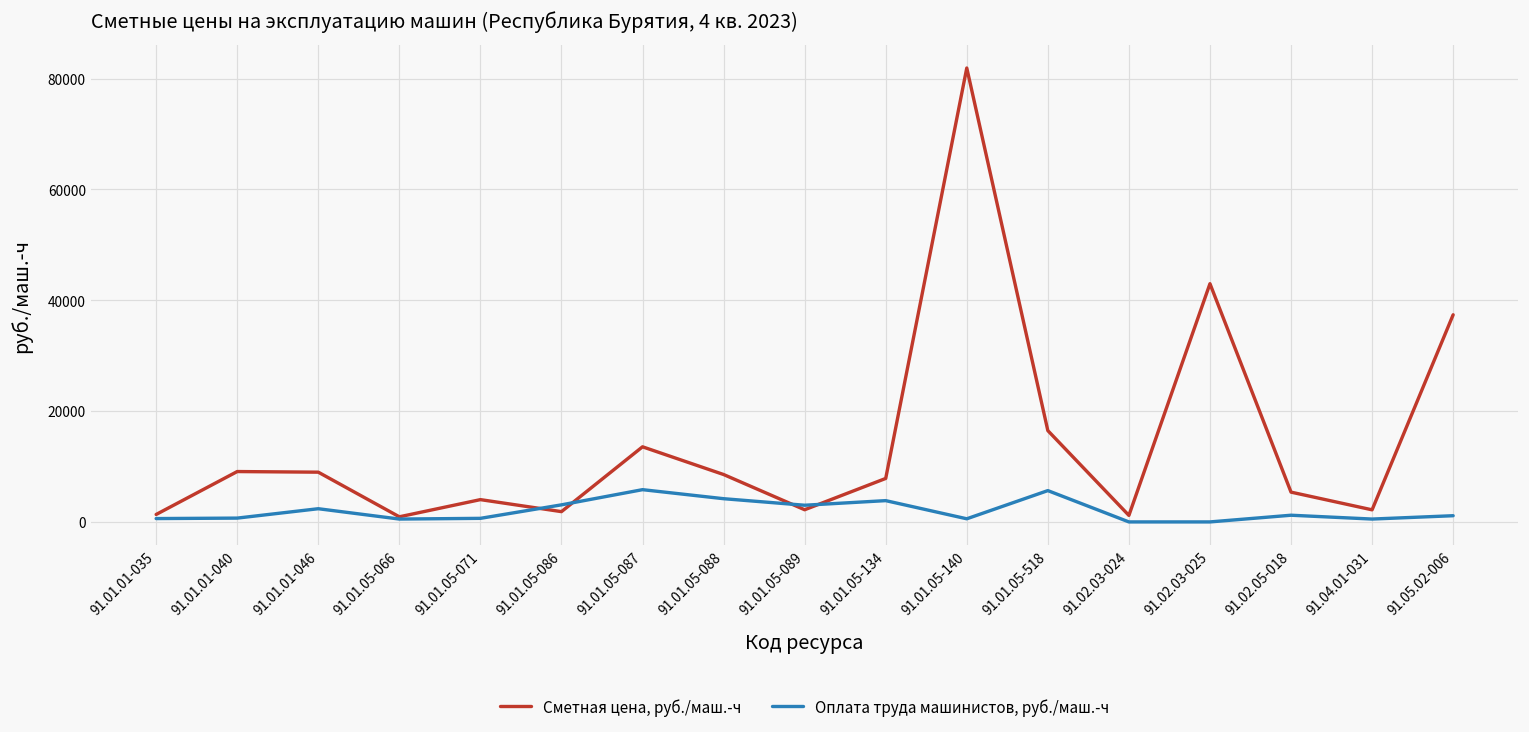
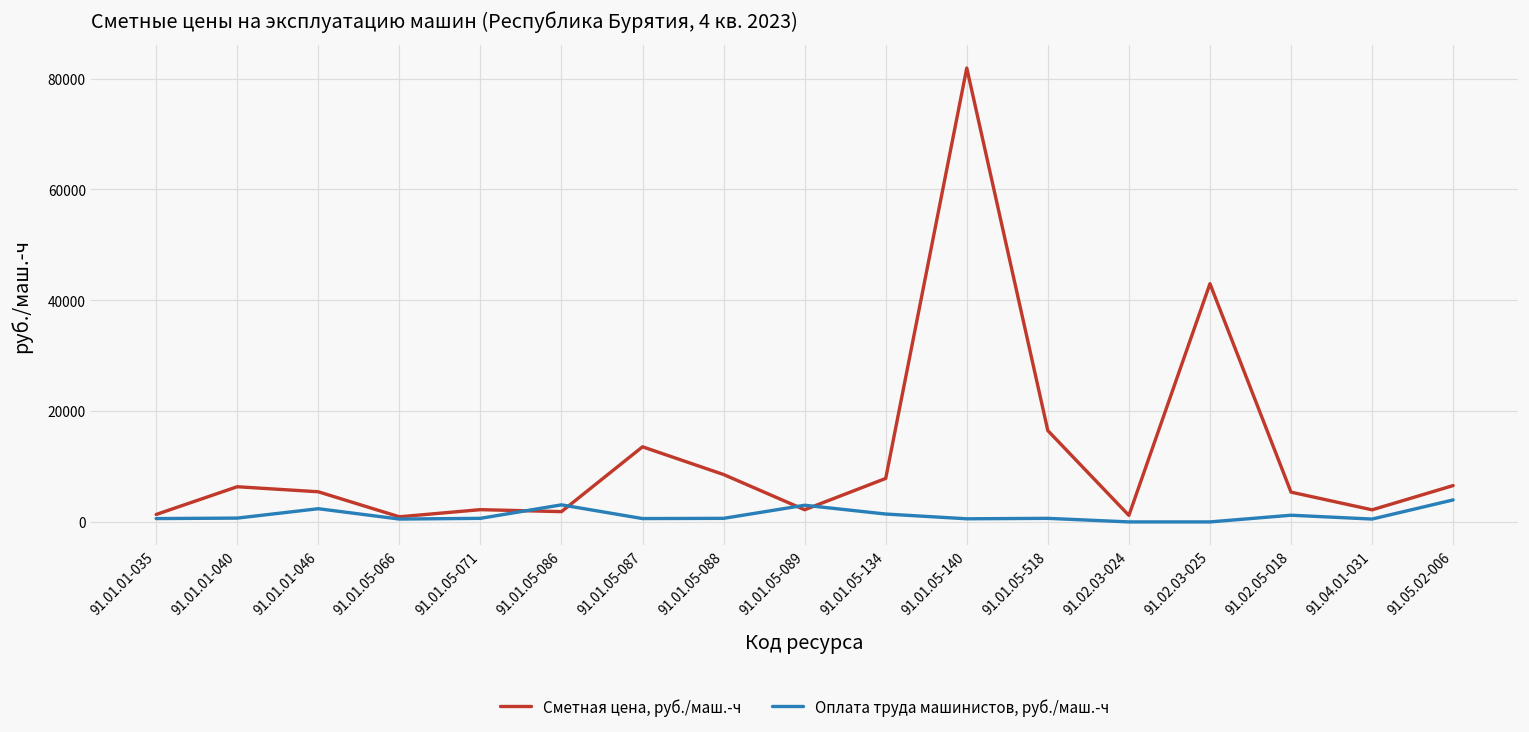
  {
    "Сметная цена, руб./маш.-ч": {
      "91.01.01-035": 1000,
-     "91.01.01-040": 9000,
-     "91.01.01-046": 9000,
-     "91.01.05-071": 4000,
+     "91.01.01-040": 6000,
+     "91.01.01-046": 5000,
+     "91.01.05-071": 2000,
      "91.01.05-086": 2000,
      "91.01.05-087": 14000,
      "91.01.05-088": 9000,
      "91.01.05-089": 2000,
      "91.01.05-134": 8000,
      "91.01.05-140": 82000,
      "91.01.05-518": 16000,
      "91.02.03-024": 1000,
      "91.02.03-025": 43000,
      "91.02.05-018": 5000,
      "91.04.01-031": 2000,
-     "91.05.02-006": 37000
+     "91.05.02-006": 7000
    },
    "Оплата труда машинистов, руб./маш.-ч": {
      "91.01.01-035": 1000,
      "91.01.01-040": 1000,
      "91.01.01-046": 2000,
      "91.01.05-071": 1000,
      "91.01.05-086": 3000,
-     "91.01.05-087": 6000,
-     "91.01.05-088": 4000,
+     "91.01.05-087": 1000,
+     "91.01.05-088": 1000,
      "91.01.05-089": 3000,
-     "91.01.05-134": 4000,
+     "91.01.05-134": 1000,
      "91.01.05-140": 1000,
-     "91.01.05-518": 6000,
+     "91.01.05-518": 1000,
      "91.02.03-024": 0,
      "91.02.03-025": 0,
      "91.02.05-018": 1000,
      "91.04.01-031": 1000,
-     "91.05.02-006": 1000
+     "91.05.02-006": 4000
    }
  }
